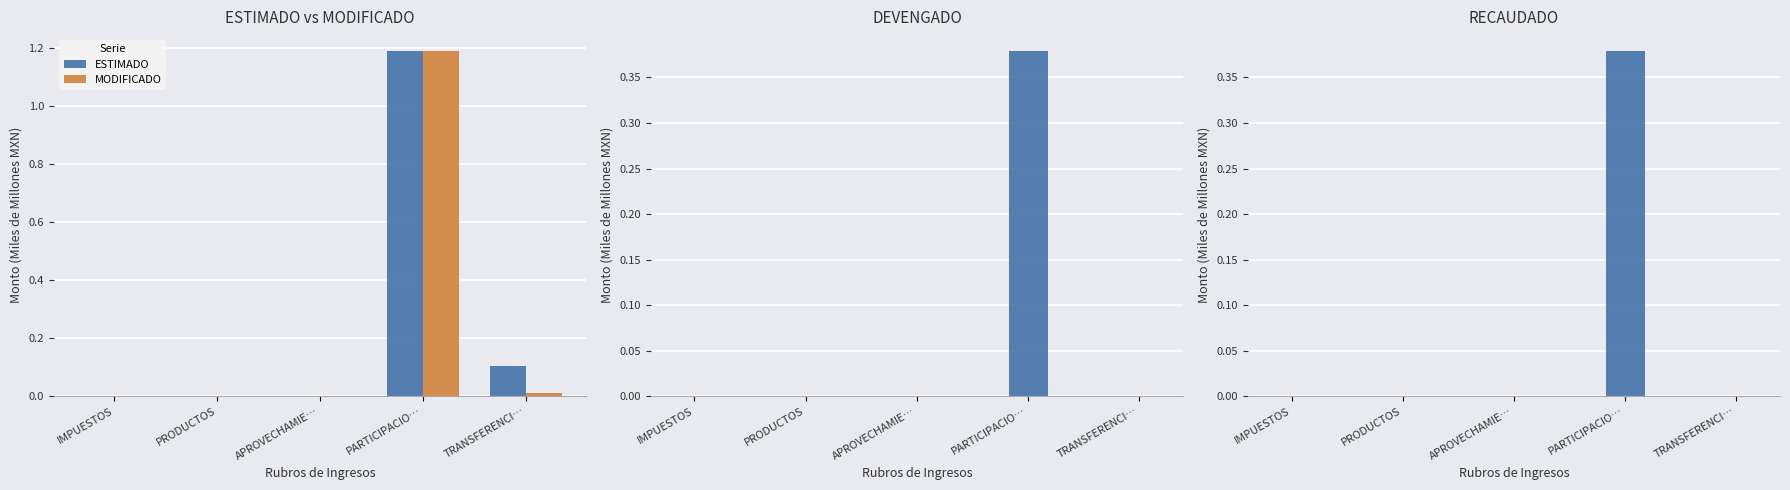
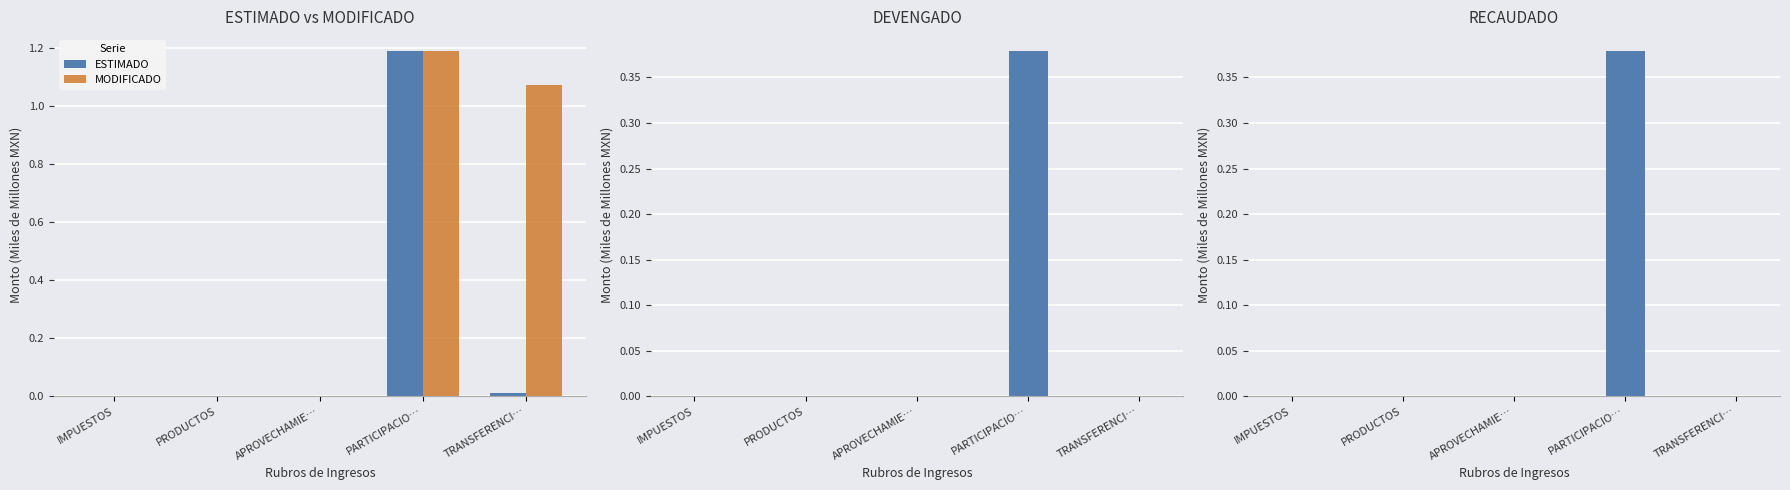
  {
    "ESTIMADO vs MODIFICADO": {
      "ESTIMADO": {
        "IMPUESTOS": 0.00,
        "PRODUCTOS": 0.00,
        "APROVECHAMIE…": 0.00,
        "PARTICIPACIO…": 1.19,
-       "TRANSFERENCI…": 0.10
+       "TRANSFERENCI…": 0.01
      },
      "MODIFICADO": {
        "IMPUESTOS": 0.00,
        "APROVECHAMIE…": 0.00,
        "PARTICIPACIO…": 1.19,
-       "TRANSFERENCI…": 0.01
+       "TRANSFERENCI…": 1.07
      }
    },
    "DEVENGADO": {
      "IMPUESTOS": 0.00,
      "APROVECHAMIE…": 0.00,
      "PARTICIPACIO…": 0.38,
      "TRANSFERENCI…": 0.00
    },
    "RECAUDADO": {
      "IMPUESTOS": 0.00,
      "APROVECHAMIE…": 0.00,
      "PARTICIPACIO…": 0.38,
      "TRANSFERENCI…": 0.00
    }
  }
